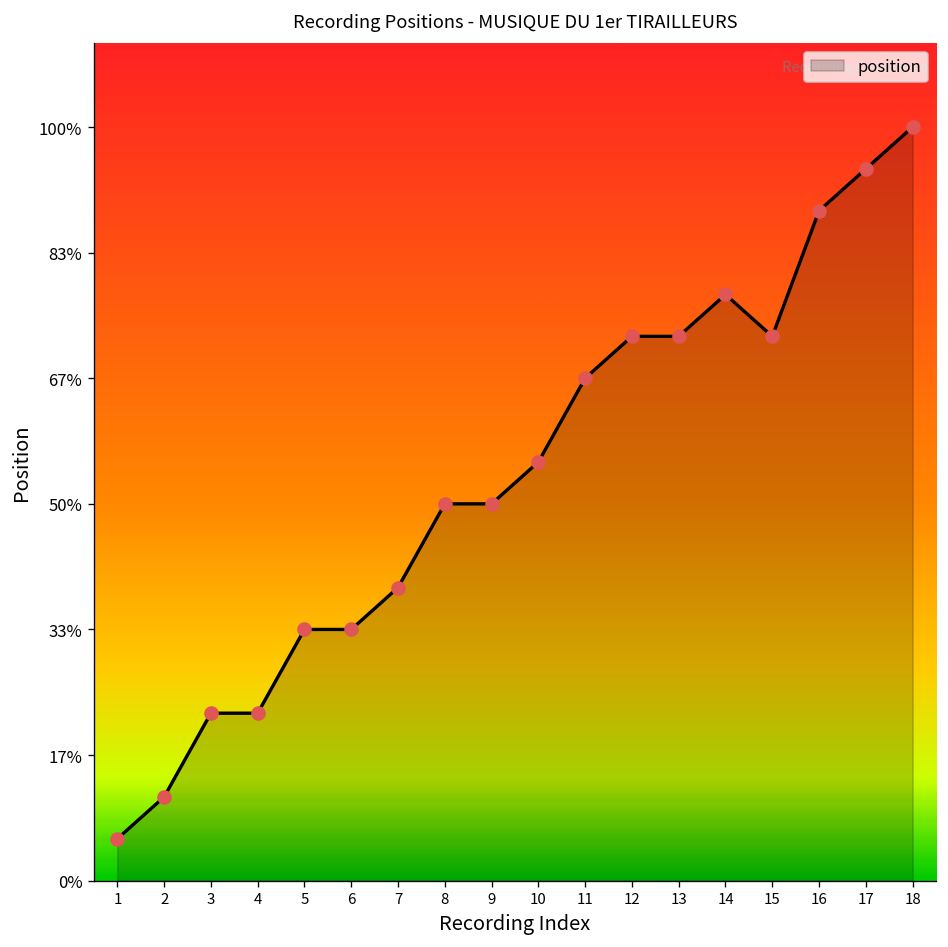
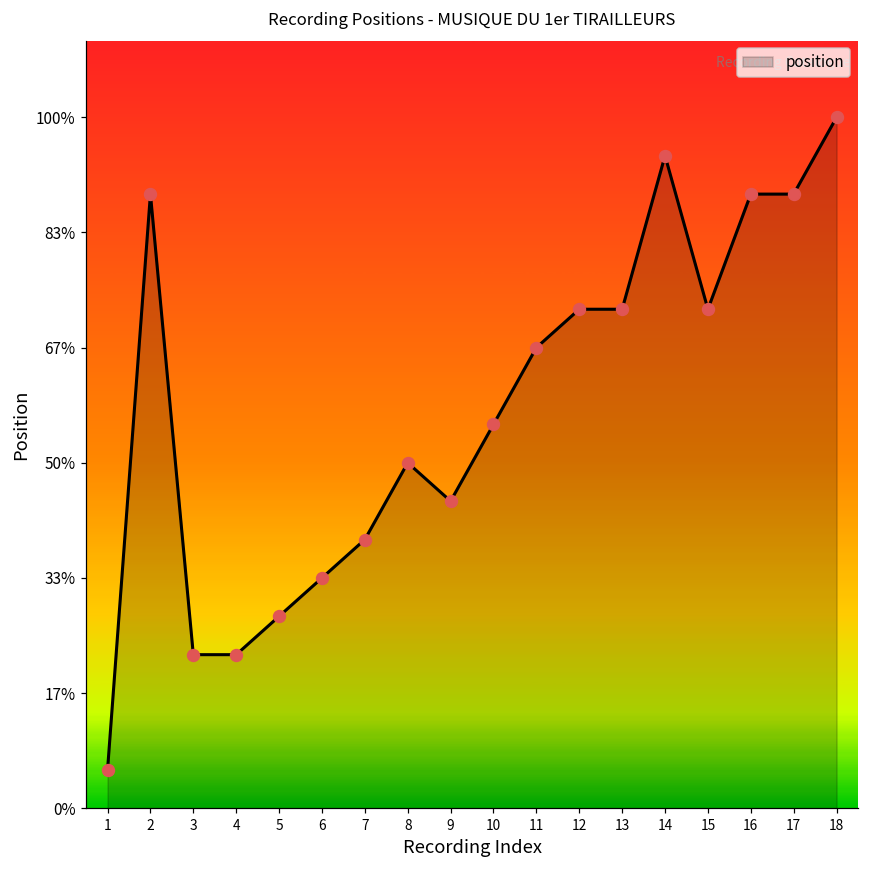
  {
    "1": "6%",
-   "2": "11%",
+   "2": "89%",
    "3": "22%",
    "4": "22%",
-   "5": "33%",
+   "5": "28%",
    "6": "33%",
    "7": "39%",
    "8": "50%",
-   "9": "50%",
+   "9": "44%",
    "10": "56%",
    "11": "67%",
    "12": "72%",
    "13": "72%",
-   "14": "78%",
+   "14": "94%",
    "15": "72%",
    "16": "89%",
-   "17": "94%",
+   "17": "89%",
    "18": "100%"
  }
